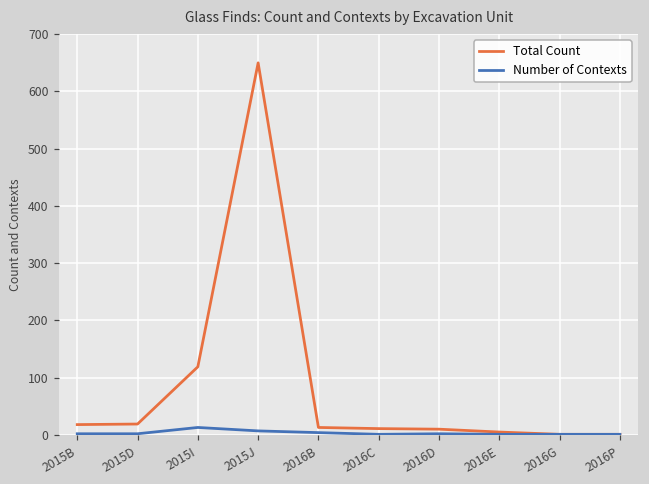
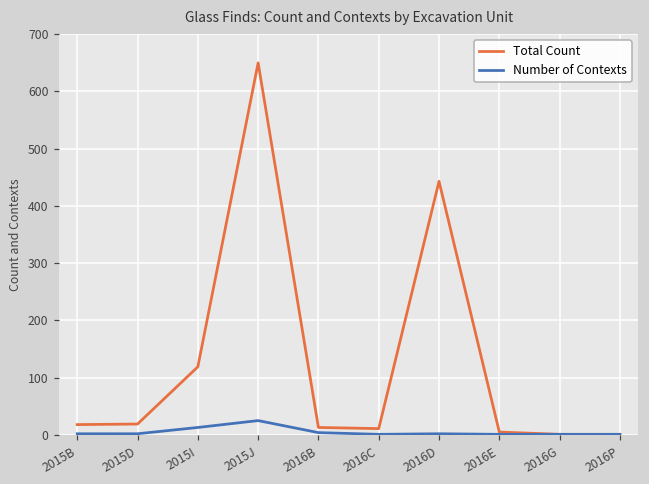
  {
    "Total Count": {
      "2015B": 20,
      "2015D": 20,
      "2015I": 120,
      "2015J": 650,
      "2016B": 10,
      "2016C": 10,
-     "2016D": 10
+     "2016D": 440
    },
    "Number of Contexts": {
      "2015B": 0,
      "2015D": 0,
      "2015I": 10,
-     "2015J": 10,
+     "2015J": 30,
      "2016B": 0,
      "2016C": 0,
      "2016D": 0
    }
  }
